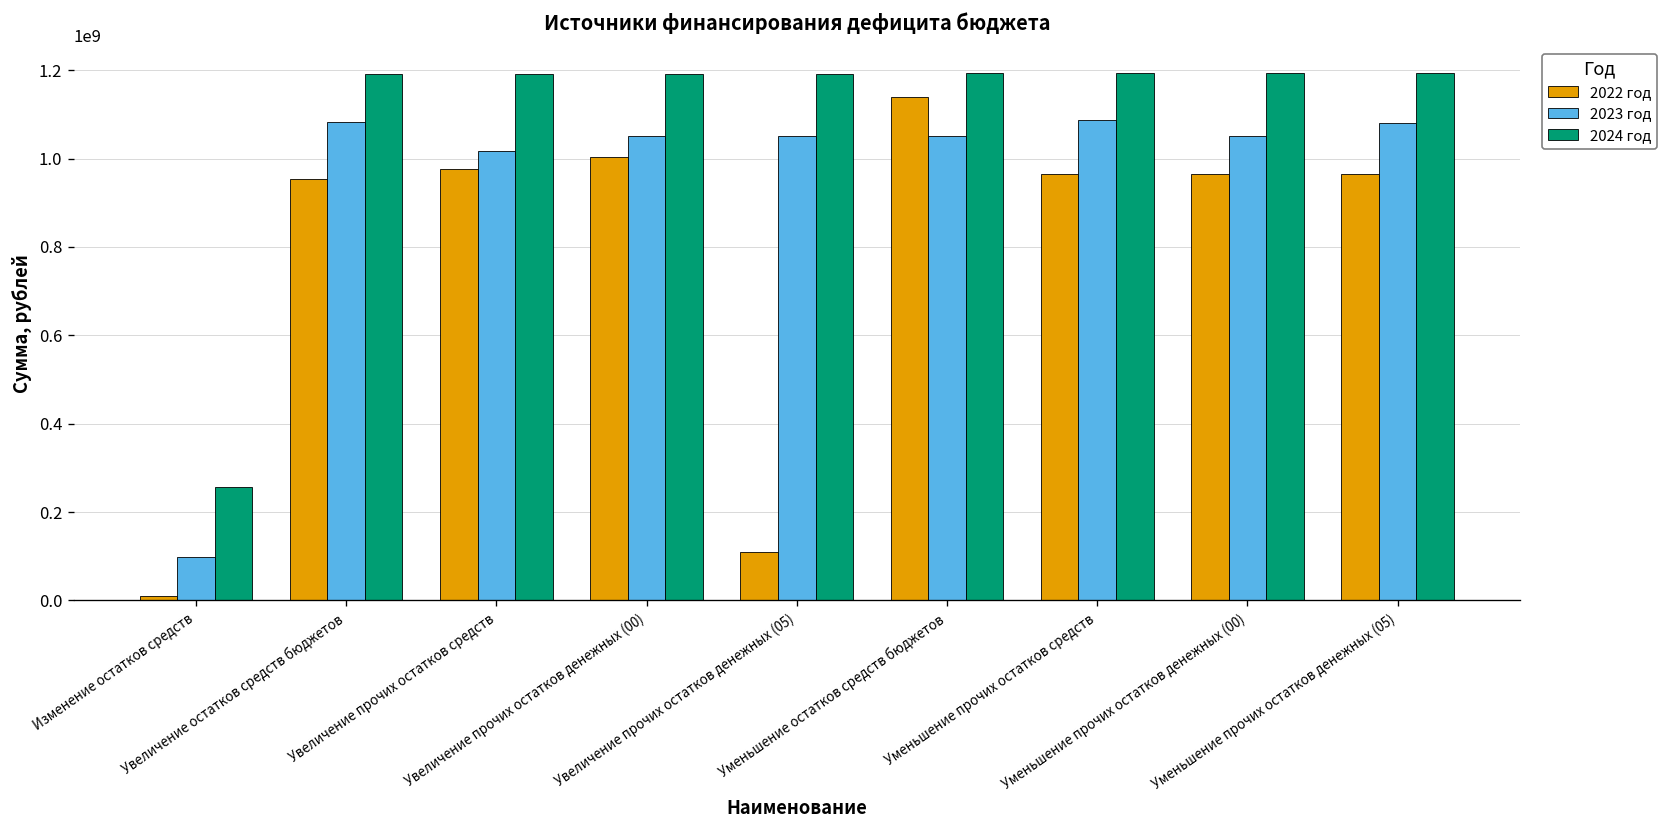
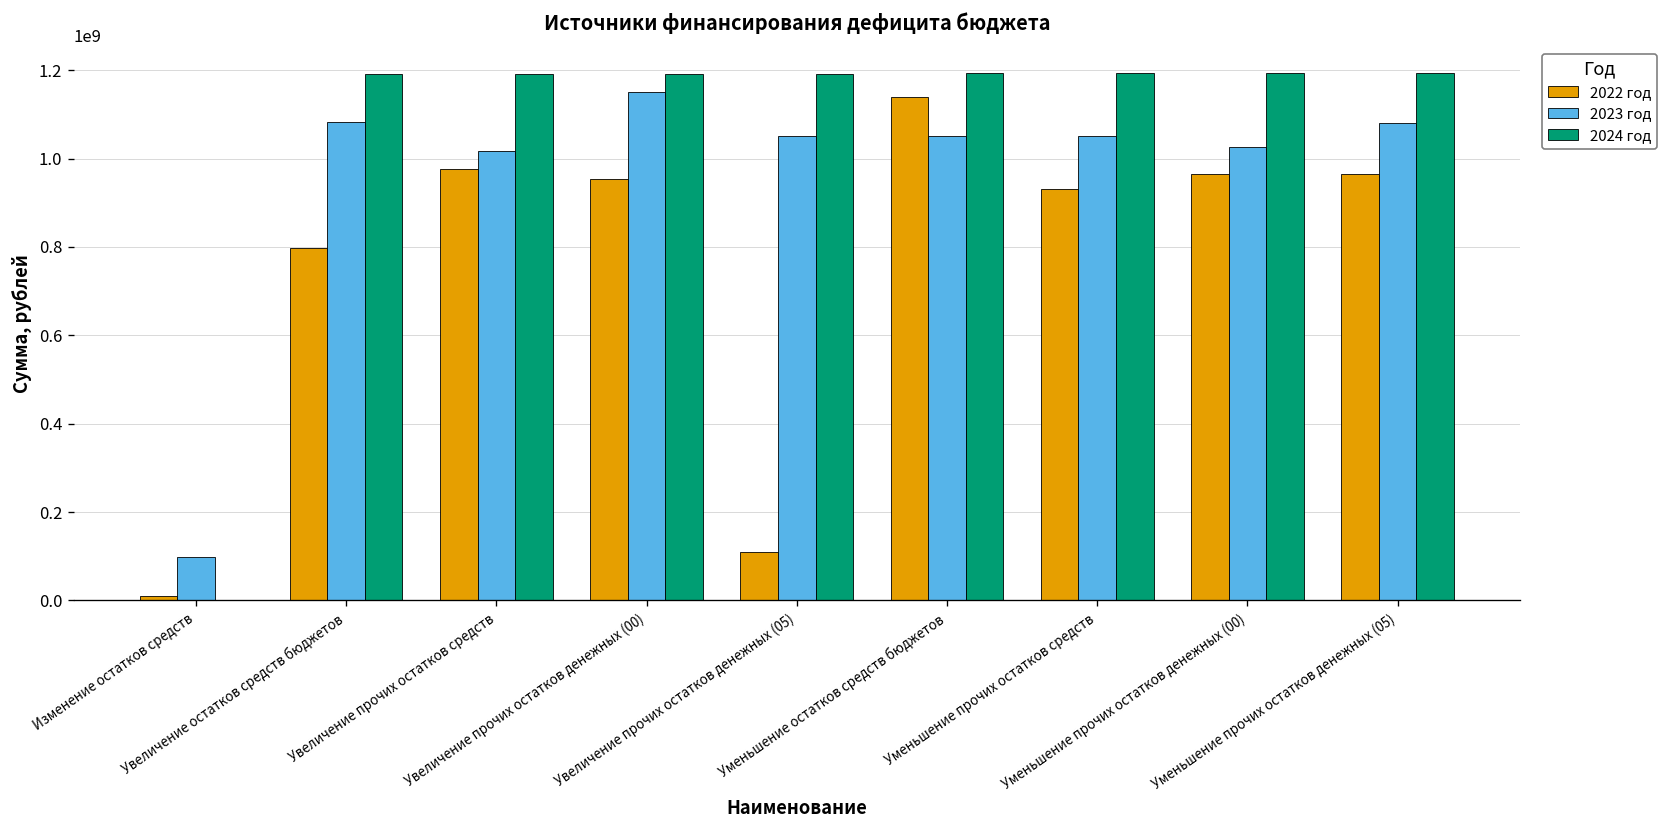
  {
    "2022 год": {
      "Изменение остатков средств": 10000000,
-     "Увеличение остатков средств бюджетов": 950000000,
+     "Увеличение остатков средств бюджетов": 800000000,
      "Увеличение прочих остатков средств": 980000000,
-     "Увеличение прочих остатков денежных (00)": 1000000000,
+     "Увеличение прочих остатков денежных (00)": 950000000,
      "Увеличение прочих остатков денежных (05)": 110000000,
      "Уменьшение остатков средств бюджетов": 1140000000,
-     "Уменьшение прочих остатков средств": 960000000,
+     "Уменьшение прочих остатков средств": 930000000,
      "Уменьшение прочих остатков денежных (00)": 960000000,
      "Уменьшение прочих остатков денежных (05)": 960000000
    },
    "2023 год": {
      "Изменение остатков средств": 100000000,
      "Увеличение остатков средств бюджетов": 1080000000,
      "Увеличение прочих остатков средств": 1020000000,
-     "Увеличение прочих остатков денежных (00)": 1050000000,
+     "Увеличение прочих остатков денежных (00)": 1150000000,
      "Увеличение прочих остатков денежных (05)": 1050000000,
      "Уменьшение остатков средств бюджетов": 1050000000,
-     "Уменьшение прочих остатков средств": 1090000000,
-     "Уменьшение прочих остатков денежных (00)": 1050000000,
+     "Уменьшение прочих остатков средств": 1050000000,
+     "Уменьшение прочих остатков денежных (00)": 1030000000,
      "Уменьшение прочих остатков денежных (05)": 1080000000
    },
    "2024 год": {
-     "Изменение остатков средств": 260000000,
+     "Изменение остатков средств": 0,
      "Увеличение остатков средств бюджетов": 1190000000,
      "Увеличение прочих остатков средств": 1190000000,
      "Увеличение прочих остатков денежных (00)": 1190000000,
      "Увеличение прочих остатков денежных (05)": 1190000000,
      "Уменьшение остатков средств бюджетов": 1190000000,
      "Уменьшение прочих остатков средств": 1190000000,
      "Уменьшение прочих остатков денежных (00)": 1190000000,
      "Уменьшение прочих остатков денежных (05)": 1190000000
    }
  }
